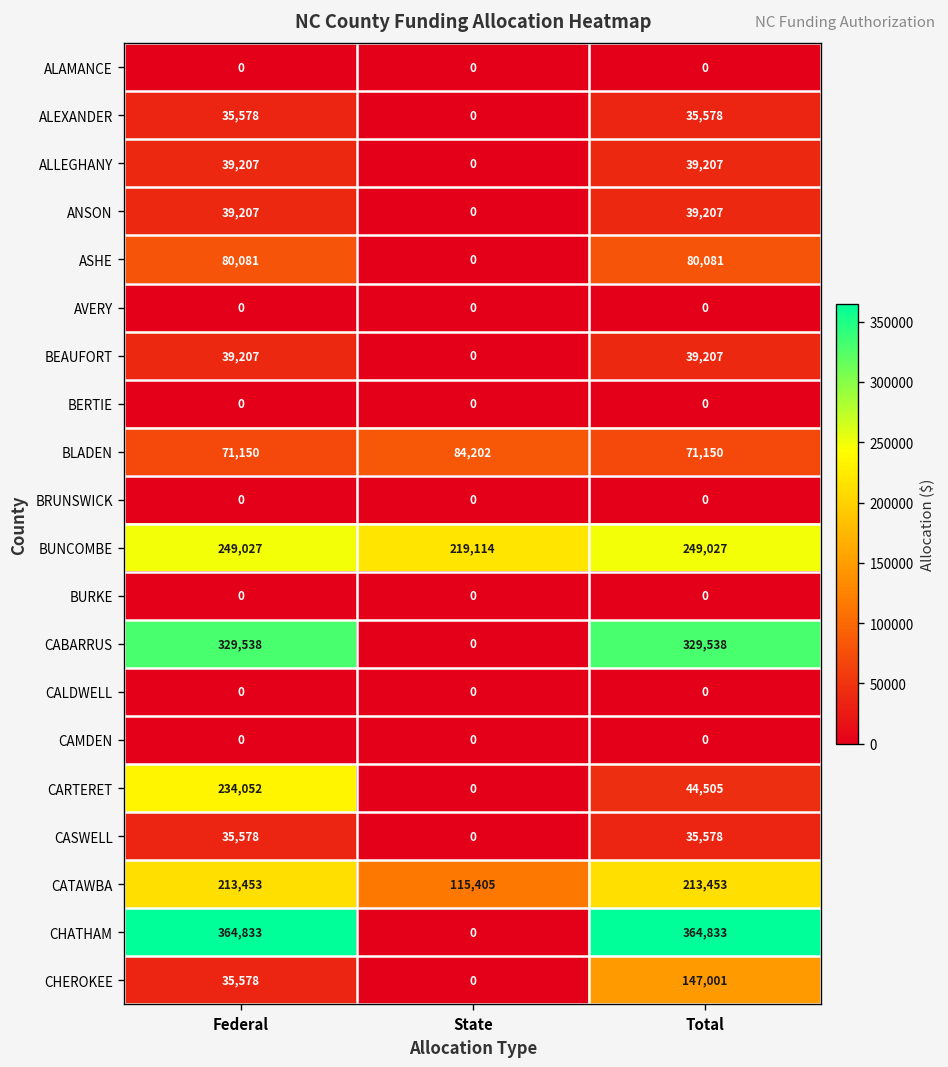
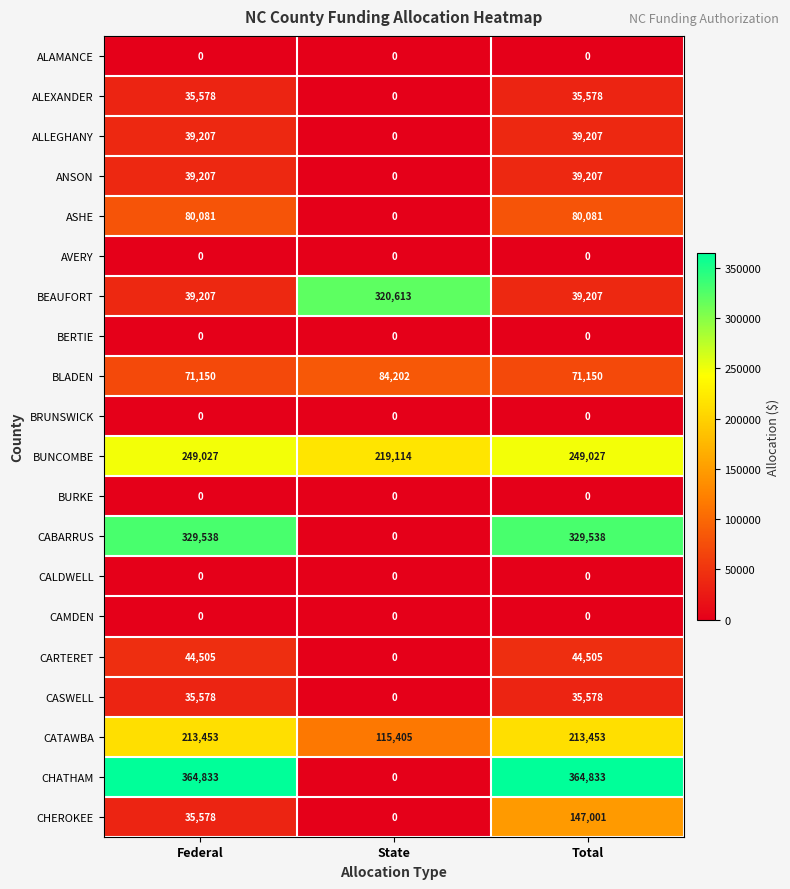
  {
    "ALAMANCE": {
      "Federal": "0",
      "State": "0",
      "Total": "0"
    },
    "ALEXANDER": {
      "Federal": "35,578",
      "State": "0",
      "Total": "35,578"
    },
    "ALLEGHANY": {
      "Federal": "39,207",
      "State": "0",
      "Total": "39,207"
    },
    "ANSON": {
      "Federal": "39,207",
      "State": "0",
      "Total": "39,207"
    },
    "ASHE": {
      "Federal": "80,081",
      "State": "0",
      "Total": "80,081"
    },
    "AVERY": {
      "Federal": "0",
      "State": "0",
      "Total": "0"
    },
    "BEAUFORT": {
      "Federal": "39,207",
-     "State": "0",
+     "State": "320,613",
      "Total": "39,207"
    },
    "BERTIE": {
      "Federal": "0",
      "State": "0",
      "Total": "0"
    },
    "BLADEN": {
      "Federal": "71,150",
      "State": "84,202",
      "Total": "71,150"
    },
    "BRUNSWICK": {
      "Federal": "0",
      "State": "0",
      "Total": "0"
    },
    "BUNCOMBE": {
      "Federal": "249,027",
      "State": "219,114",
      "Total": "249,027"
    },
    "BURKE": {
      "Federal": "0",
      "State": "0",
      "Total": "0"
    },
    "CABARRUS": {
      "Federal": "329,538",
      "State": "0",
      "Total": "329,538"
    },
    "CALDWELL": {
      "Federal": "0",
      "State": "0",
      "Total": "0"
    },
    "CAMDEN": {
      "Federal": "0",
      "State": "0",
      "Total": "0"
    },
    "CARTERET": {
-     "Federal": "234,052",
+     "Federal": "44,505",
      "State": "0",
      "Total": "44,505"
    },
    "CASWELL": {
      "Federal": "35,578",
      "State": "0",
      "Total": "35,578"
    },
    "CATAWBA": {
      "Federal": "213,453",
      "State": "115,405",
      "Total": "213,453"
    },
    "CHATHAM": {
      "Federal": "364,833",
      "State": "0",
      "Total": "364,833"
    },
    "CHEROKEE": {
      "Federal": "35,578",
      "State": "0",
      "Total": "147,001"
    }
  }
